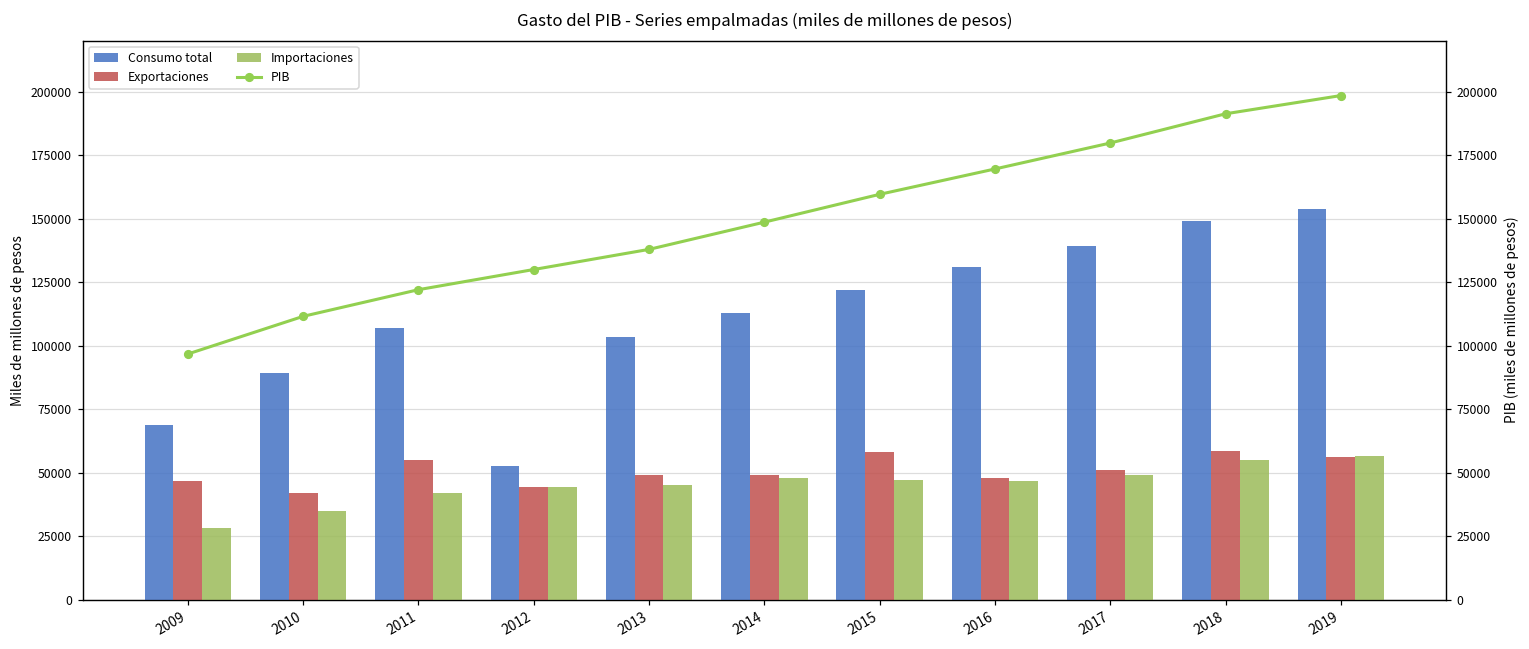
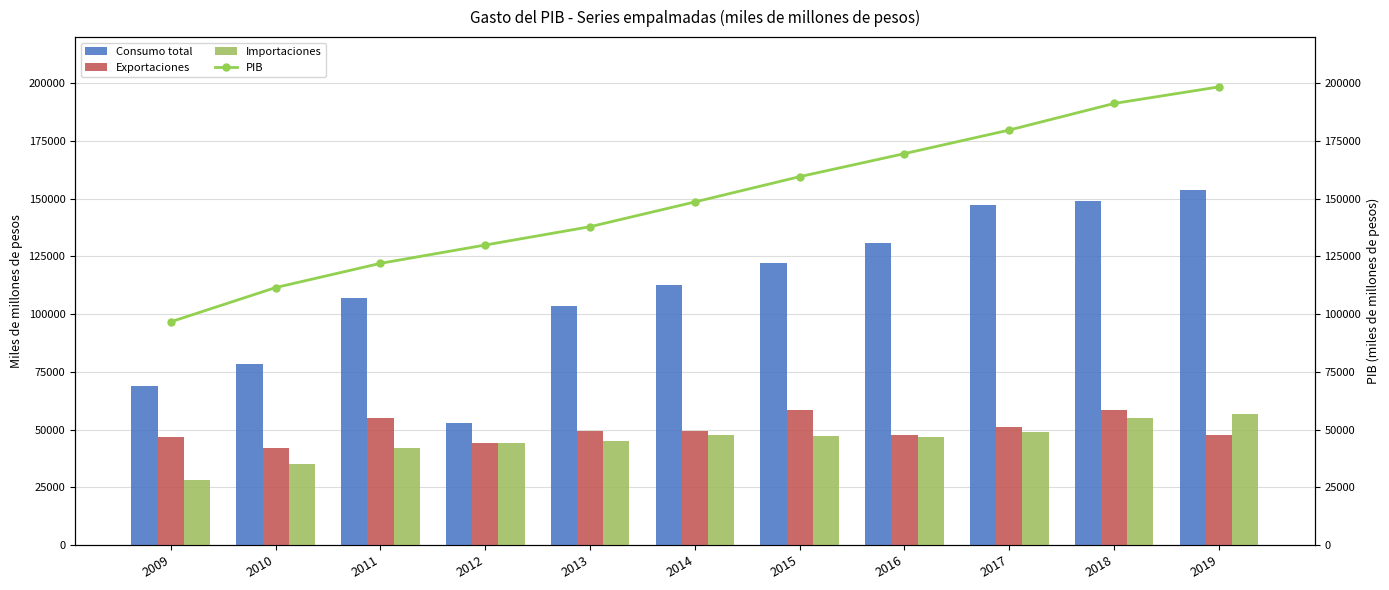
  {
    "Consumo total": {
      "2009": 69000,
-     "2010": 89000,
+     "2010": 79000,
      "2011": 107000,
      "2012": 53000,
      "2013": 103000,
      "2014": 113000,
      "2015": 122000,
      "2016": 131000,
-     "2017": 139000,
+     "2017": 147000,
      "2018": 149000,
      "2019": 154000
    },
    "Exportaciones": {
      "2009": 47000,
      "2010": 42000,
      "2011": 55000,
      "2012": 44000,
      "2013": 49000,
      "2014": 49000,
      "2015": 58000,
      "2016": 48000,
      "2017": 51000,
      "2018": 59000,
-     "2019": 56000
+     "2019": 48000
    }
  }
